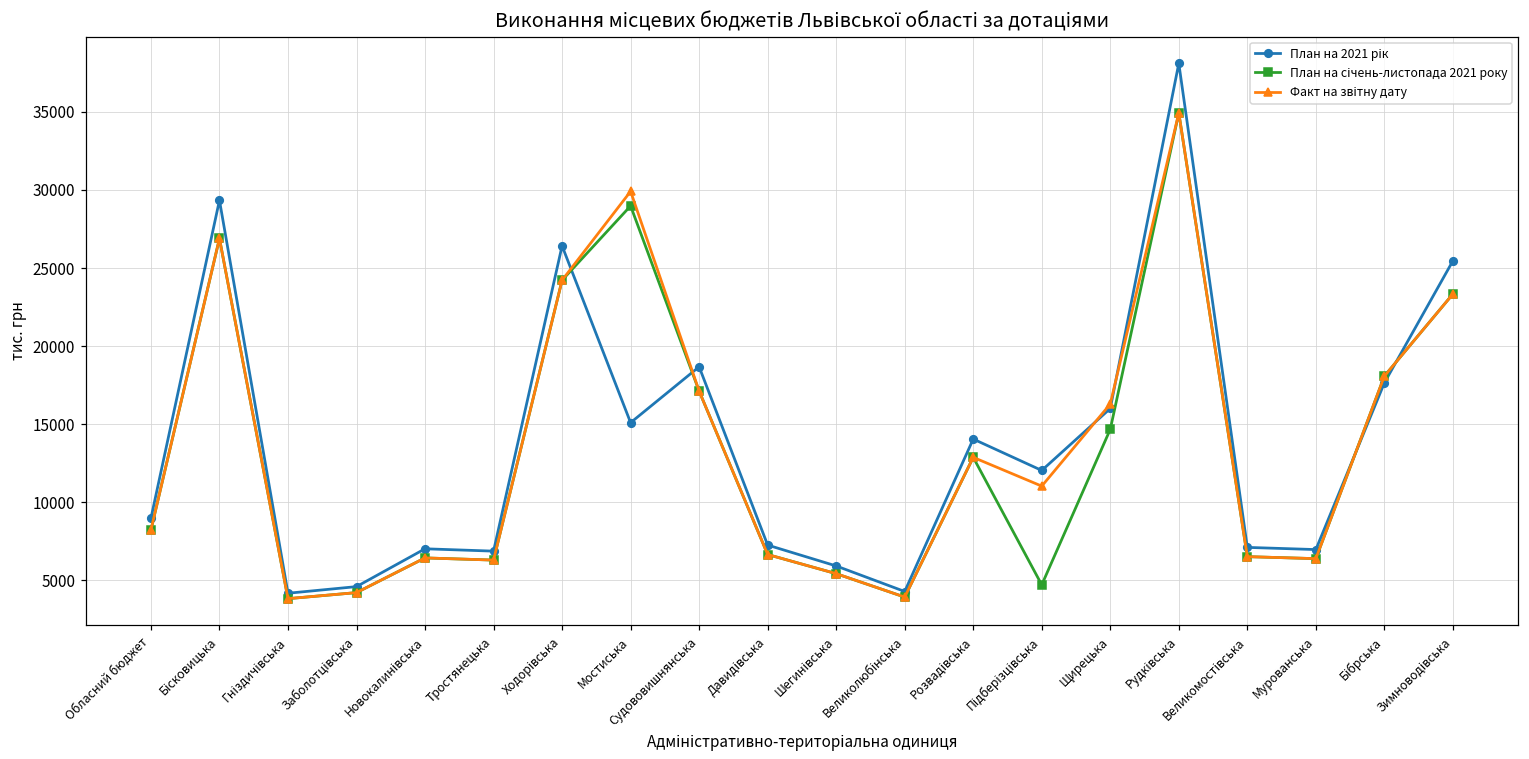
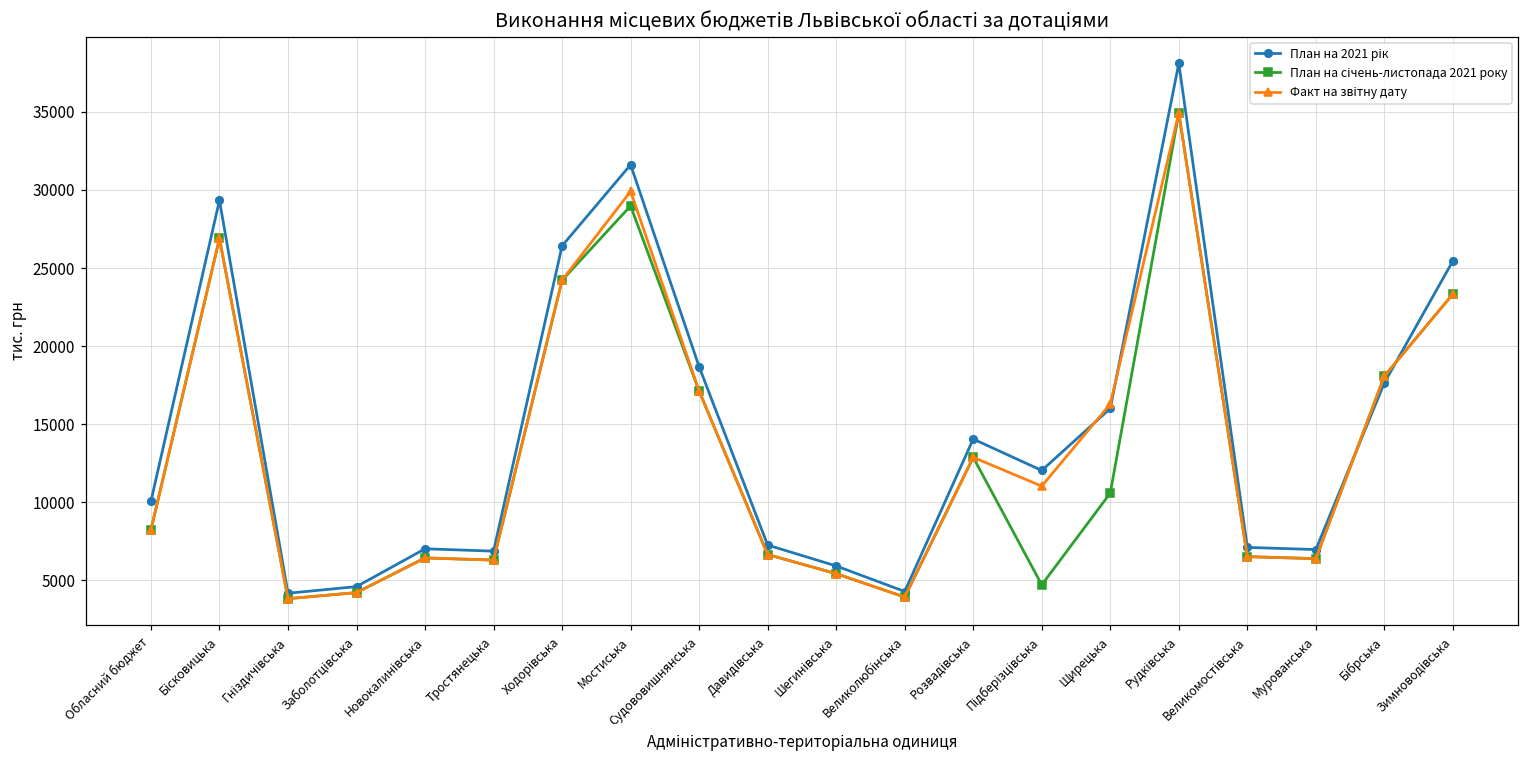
  {
    "План на 2021 рік": {
-     "Обласний бюджет": 9000,
+     "Обласний бюджет": 10100,
      "Бісковицька": 29300,
      "Гніздичівська": 4200,
      "Заболотцівська": 4600,
      "Новокалинівська": 7000,
      "Тростянецька": 6900,
      "Ходорівська": 26400,
-     "Мостиська": 15100,
+     "Мостиська": 31600,
      "Судововишнянська": 18700,
      "Давидівська": 7300,
      "Шегинівська": 5900,
      "Великолюбінська": 4300,
      "Розвадівська": 14100,
      "Підберізцівська": 12000,
      "Щирецька": 16000,
      "Рудківська": 38100,
      "Великомостівська": 7100,
      "Мурованська": 7000,
      "Бібрська": 17700,
      "Зимноводівська": 25500
    },
    "План на січень-листопада 2021 року": {
      "Мостиська": 29000,
      "Підберізцівська": 4700,
-     "Щирецька": 14700
+     "Щирецька": 10600
    },
    "Факт на звітну дату": {
      "Мостиська": 29900,
      "Підберізцівська": 11000,
      "Щирецька": 16300
    }
  }
